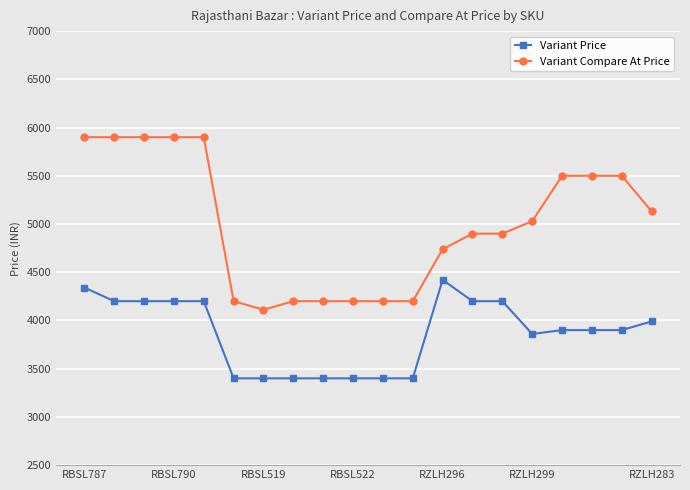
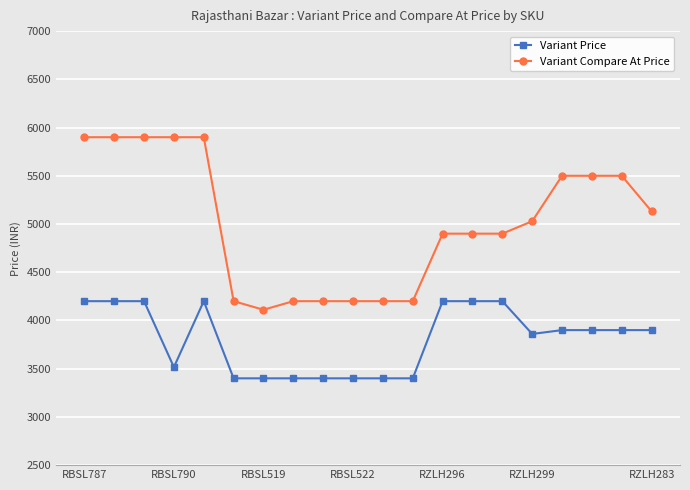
  {
    "Variant Price": {
-     "RBSL787": 4300,
-     "RBSL790": 4200,
+     "RBSL787": 4200,
+     "RBSL790": 3500,
      "RBSL519": 3400,
      "RBSL522": 3400,
-     "RZLH296": 4400,
+     "RZLH296": 4200,
      "RZLH299": 3900,
-     "RZLH283": 4000
+     "RZLH283": 3900
    },
    "Variant Compare At Price": {
      "RBSL787": 5900,
      "RBSL790": 5900,
      "RBSL519": 4100,
      "RBSL522": 4200,
-     "RZLH296": 4700,
+     "RZLH296": 4900,
      "RZLH299": 5000,
      "RZLH283": 5100
    }
  }
